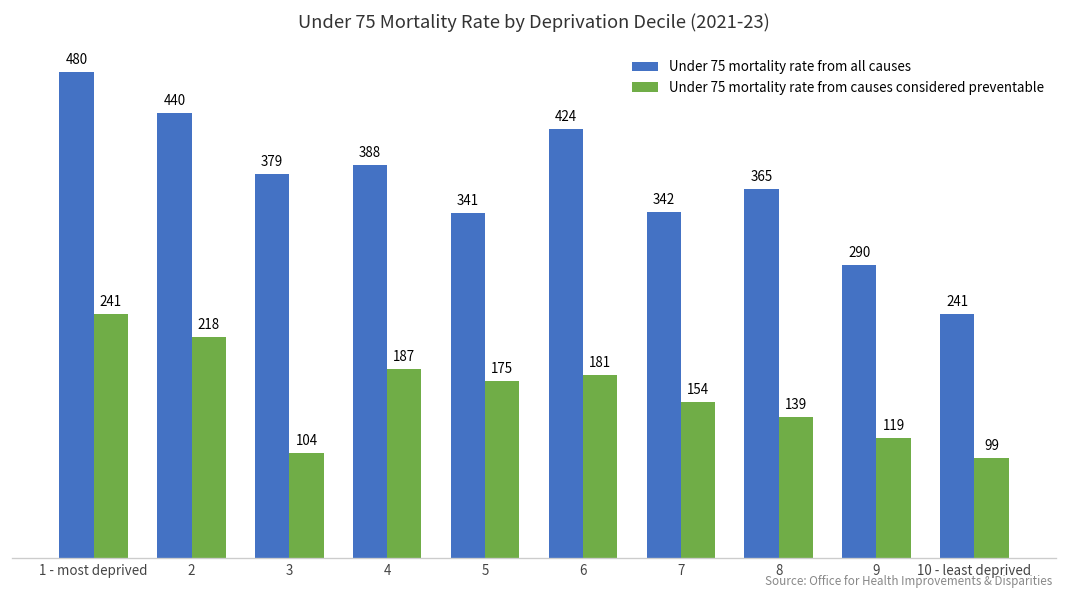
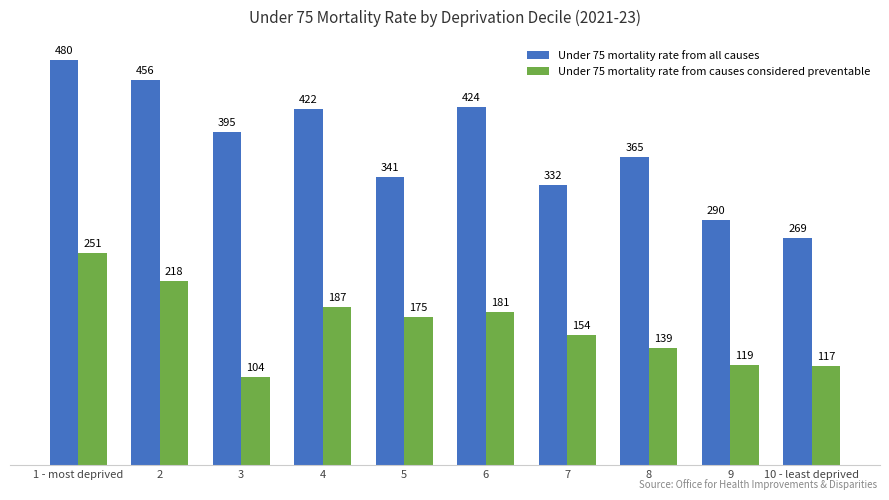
  {
    "Under 75 mortality rate from all causes": {
      "1 - most deprived": 480,
-     "2": 440,
-     "3": 379,
-     "4": 388,
+     "2": 456,
+     "3": 395,
+     "4": 422,
      "5": 341,
      "6": 424,
-     "7": 342,
+     "7": 332,
      "8": 365,
      "9": 290,
-     "10 - least deprived": 241
+     "10 - least deprived": 269
    },
    "Under 75 mortality rate from causes considered preventable": {
-     "1 - most deprived": 241,
+     "1 - most deprived": 251,
      "2": 218,
      "3": 104,
      "4": 187,
      "5": 175,
      "6": 181,
      "7": 154,
      "8": 139,
      "9": 119,
-     "10 - least deprived": 99
+     "10 - least deprived": 117
    }
  }
